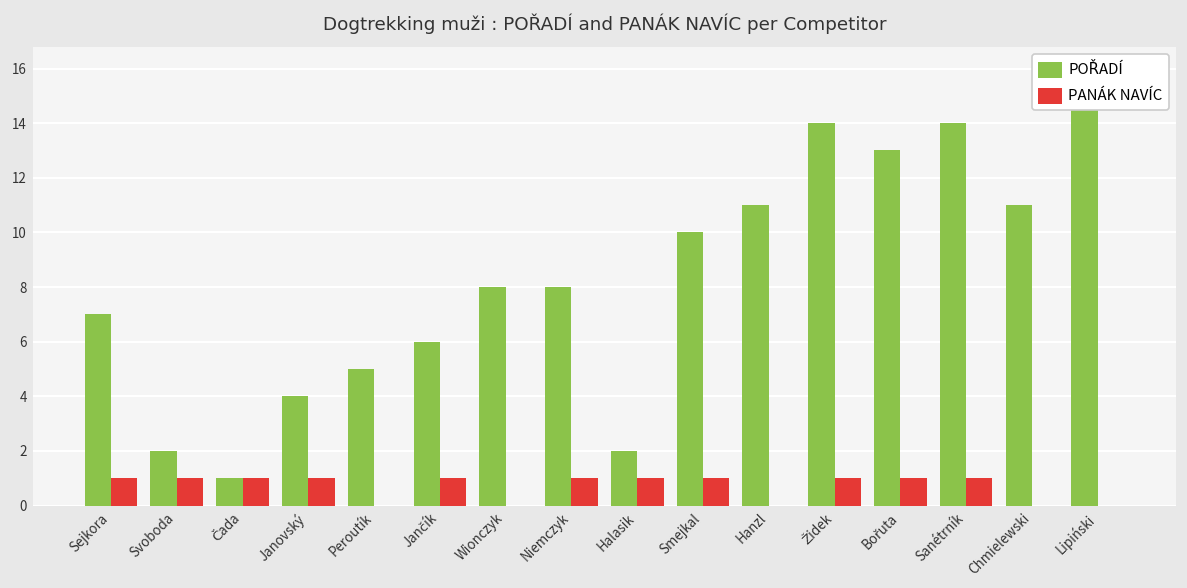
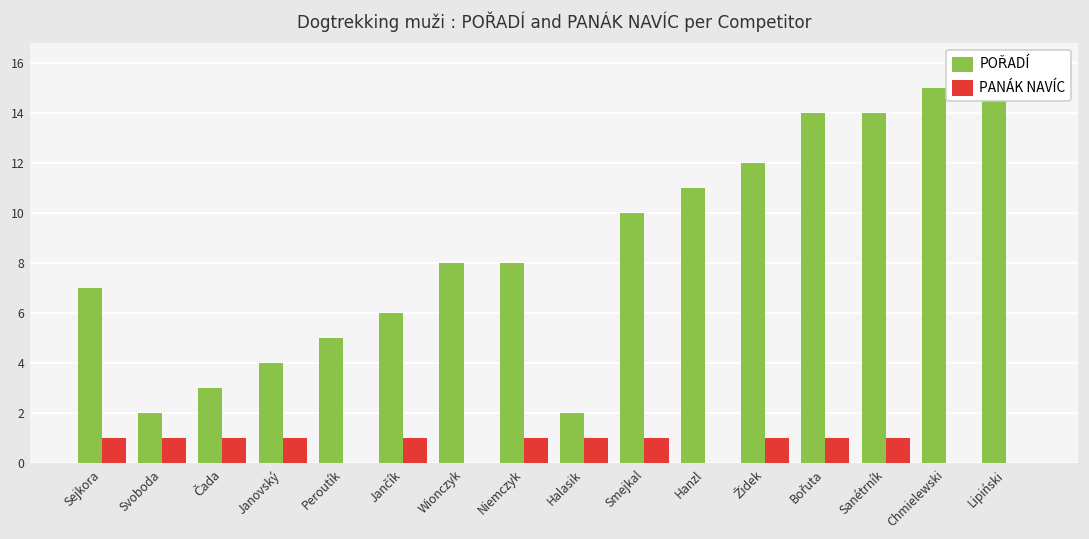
  {
    "POŘADÍ": {
      "Sejkora": 7,
      "Svoboda": 2,
-     "Čada": 1,
+     "Čada": 3,
      "Janovský": 4,
      "Peroutík": 5,
      "Jančík": 6,
      "Wionczyk": 8,
      "Niemczyk": 8,
      "Halasik": 2,
      "Smejkal": 10,
      "Hanzl": 11,
-     "Židek": 14,
-     "Bořuta": 13,
+     "Židek": 12,
+     "Bořuta": 14,
      "Sanétrník": 14,
-     "Chmielewski": 11
+     "Chmielewski": 15
    },
    "PANÁK NAVÍC": {
      "Sejkora": 1,
      "Svoboda": 1,
      "Čada": 1,
      "Janovský": 1,
      "Peroutík": 0,
      "Jančík": 1,
      "Wionczyk": 0,
      "Niemczyk": 1,
      "Halasik": 1,
      "Smejkal": 1,
      "Hanzl": 0,
      "Židek": 1,
      "Bořuta": 1,
      "Sanétrník": 1,
      "Chmielewski": 0,
      "Lipiński": 0
    }
  }
